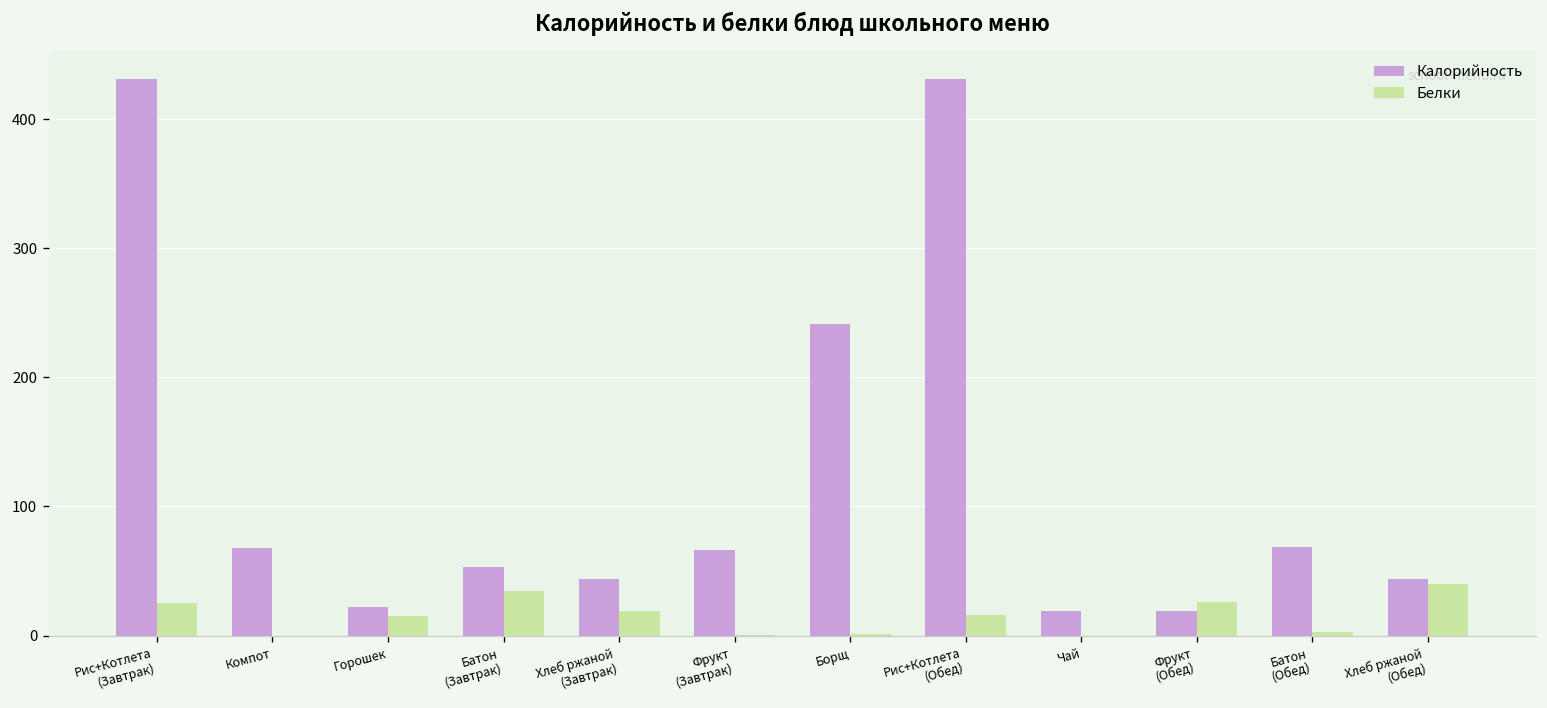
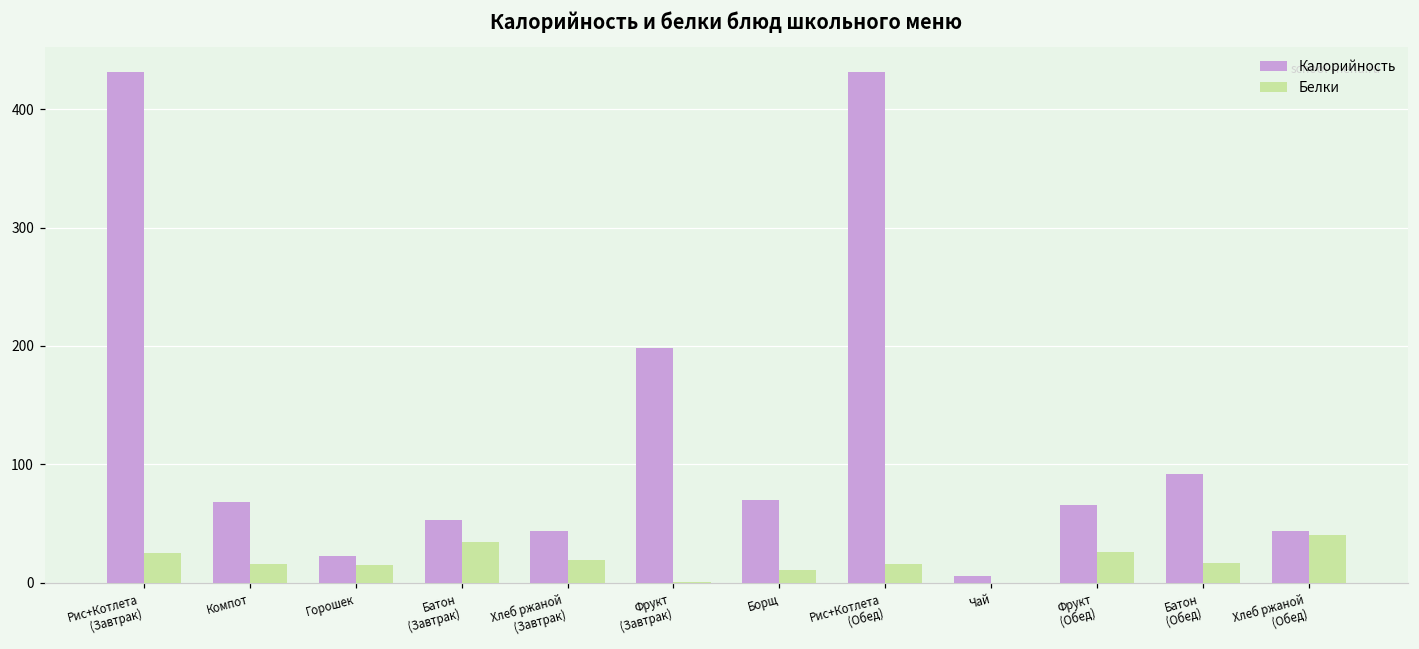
  {
    "Калорийность": {
      "Рис+Котлета (Завтрак)": 431,
      "Компот": 68,
      "Горошек": 22,
      "Батон (Завтрак)": 53,
      "Хлеб ржаной (Завтрак)": 44,
-     "Фрукт (Завтрак)": 66,
-     "Борщ": 241,
+     "Фрукт (Завтрак)": 198,
+     "Борщ": 69,
      "Рис+Котлета (Обед)": 431,
-     "Чай": 19,
-     "Фрукт (Обед)": 19,
-     "Батон (Обед)": 69,
+     "Чай": 5,
+     "Фрукт (Обед)": 66,
+     "Батон (Обед)": 92,
      "Хлеб ржаной (Обед)": 44
    },
    "Белки": {
      "Рис+Котлета (Завтрак)": 25,
-     "Компот": 0,
+     "Компот": 15,
      "Горошек": 15,
      "Батон (Завтрак)": 34,
      "Хлеб ржаной (Завтрак)": 19,
-     "Борщ": 2,
+     "Борщ": 11,
      "Рис+Котлета (Обед)": 16,
      "Чай": 0,
      "Фрукт (Обед)": 26,
-     "Батон (Обед)": 3,
+     "Батон (Обед)": 17,
      "Хлеб ржаной (Обед)": 40
    }
  }
